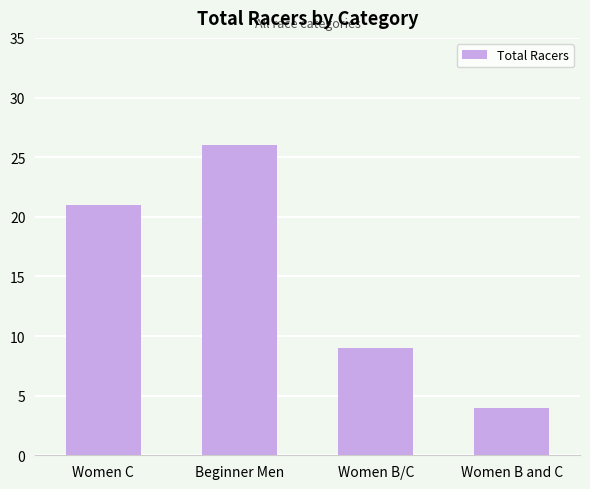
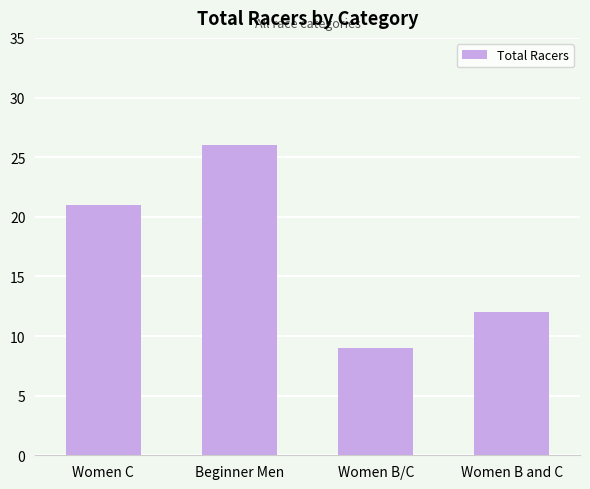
  {
    "Women C": 21,
    "Beginner Men": 26,
    "Women B/C": 9,
-   "Women B and C": 4
+   "Women B and C": 12
  }
